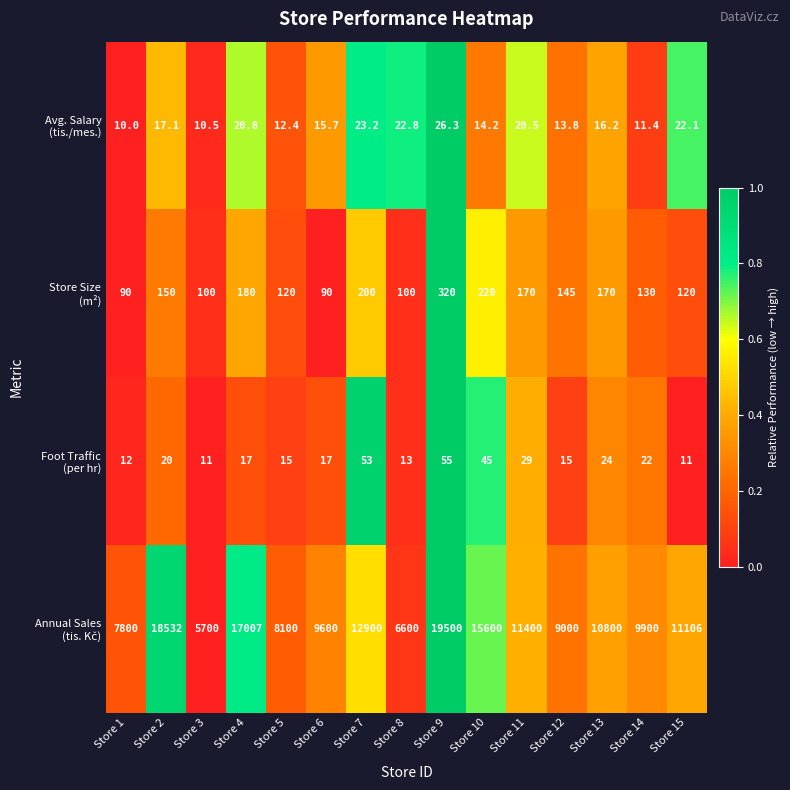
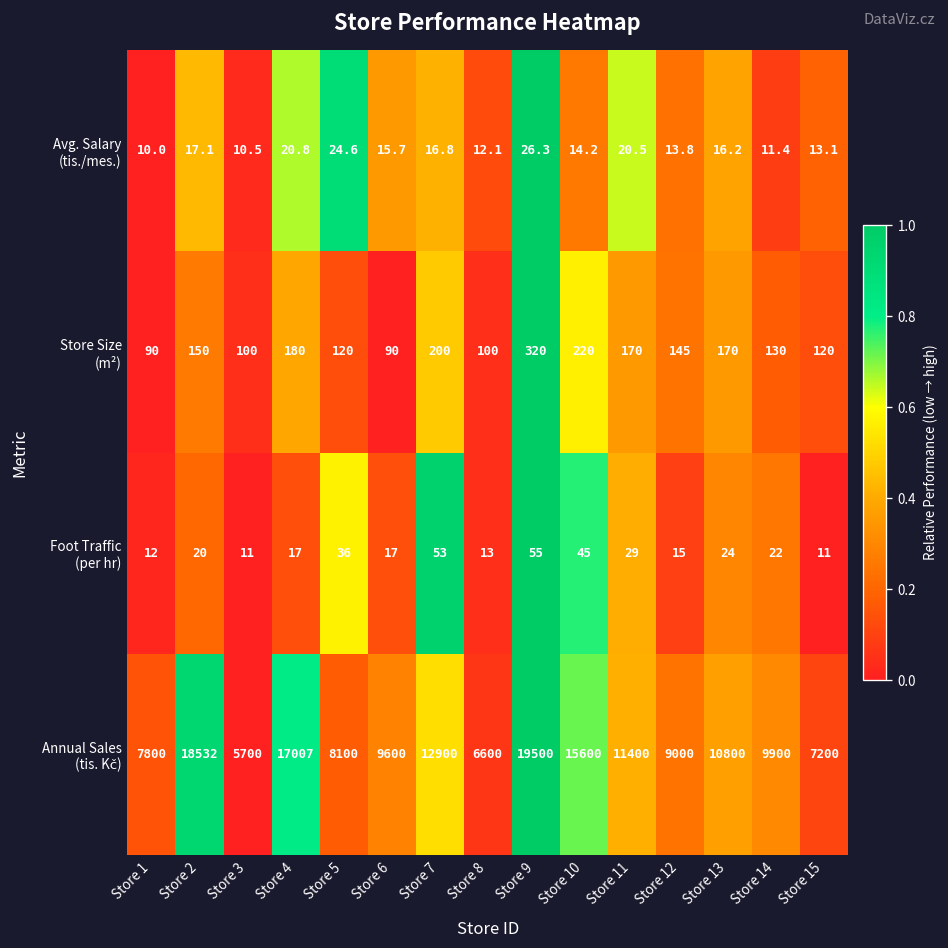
  {
    "Avg. Salary (tis./mes.)": {
      "Store 1": 10.0,
      "Store 2": 17.1,
      "Store 3": 10.5,
      "Store 4": 20.8,
-     "Store 5": 12.4,
+     "Store 5": 24.6,
      "Store 6": 15.7,
-     "Store 7": 23.2,
-     "Store 8": 22.8,
+     "Store 7": 16.8,
+     "Store 8": 12.1,
      "Store 9": 26.3,
      "Store 10": 14.2,
      "Store 11": 20.5,
      "Store 12": 13.8,
      "Store 13": 16.2,
      "Store 14": 11.4,
-     "Store 15": 22.1
+     "Store 15": 13.1
    },
    "Store Size (m²)": {
      "Store 1": 90,
      "Store 2": 150,
      "Store 3": 100,
      "Store 4": 180,
      "Store 5": 120,
      "Store 6": 90,
      "Store 7": 200,
      "Store 8": 100,
      "Store 9": 320,
      "Store 10": 220,
      "Store 11": 170,
      "Store 12": 145,
      "Store 13": 170,
      "Store 14": 130,
      "Store 15": 120
    },
    "Foot Traffic (per hr)": {
      "Store 1": 12,
      "Store 2": 20,
      "Store 3": 11,
      "Store 4": 17,
-     "Store 5": 15,
+     "Store 5": 36,
      "Store 6": 17,
      "Store 7": 53,
      "Store 8": 13,
      "Store 9": 55,
      "Store 10": 45,
      "Store 11": 29,
      "Store 12": 15,
      "Store 13": 24,
      "Store 14": 22,
      "Store 15": 11
    },
    "Annual Sales (tis. Kč)": {
      "Store 1": 7800,
      "Store 2": 18532,
      "Store 3": 5700,
      "Store 4": 17007,
      "Store 5": 8100,
      "Store 6": 9600,
      "Store 7": 12900,
      "Store 8": 6600,
      "Store 9": 19500,
      "Store 10": 15600,
      "Store 11": 11400,
      "Store 12": 9000,
      "Store 13": 10800,
      "Store 14": 9900,
-     "Store 15": 11106
+     "Store 15": 7200
    }
  }
